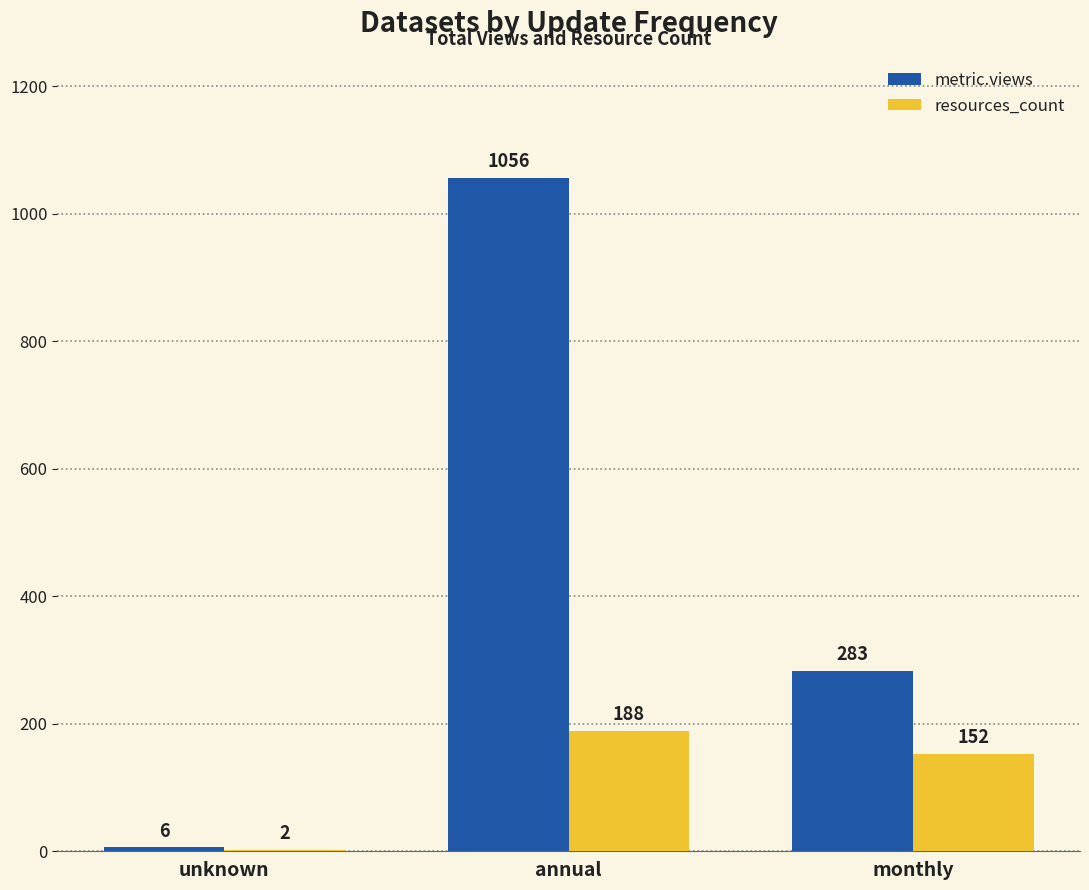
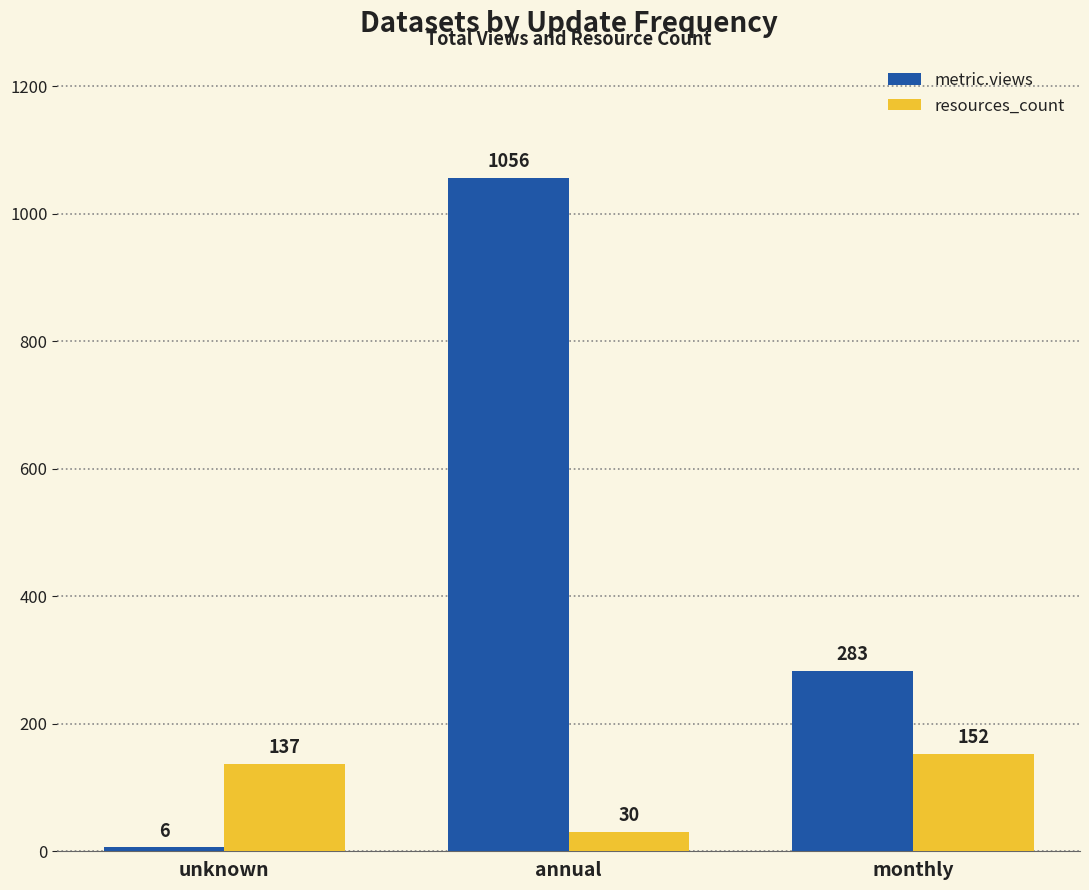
  {
    "metric.views": {
      "unknown": 6,
      "annual": 1056,
      "monthly": 283
    },
    "resources_count": {
-     "unknown": 2,
-     "annual": 188,
+     "unknown": 137,
+     "annual": 30,
      "monthly": 152
    }
  }
